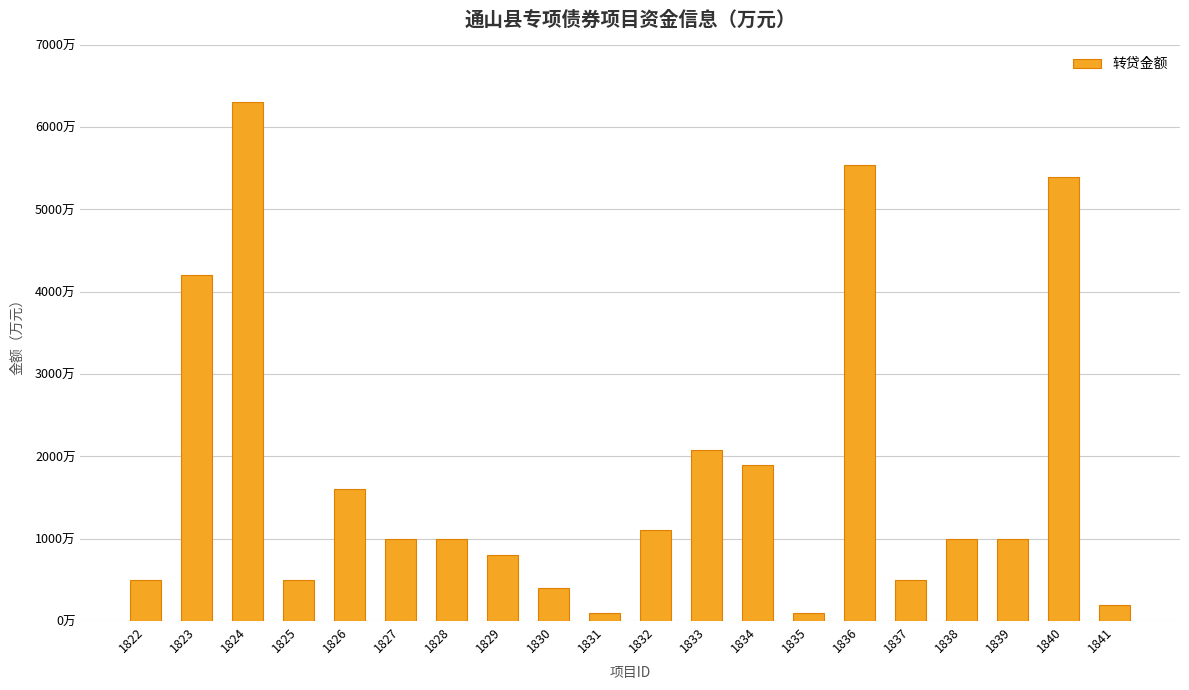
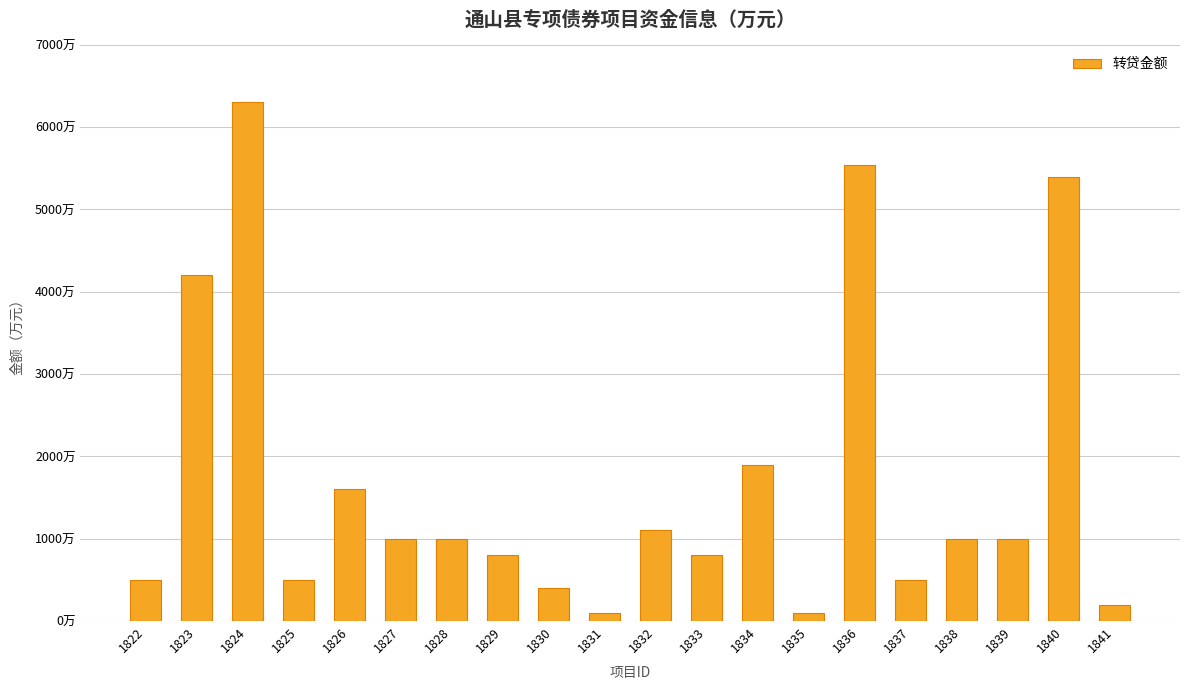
  {
    "1822": "500万",
    "1823": "4200万",
    "1824": "6300万",
    "1825": "500万",
    "1826": "1600万",
    "1827": "1000万",
    "1828": "1000万",
    "1829": "800万",
    "1830": "400万",
    "1831": "100万",
    "1832": "1100万",
-   "1833": "2100万",
+   "1833": "800万",
    "1834": "1900万",
    "1835": "100万",
    "1836": "5500万",
    "1837": "500万",
    "1838": "1000万",
    "1839": "1000万",
    "1840": "5400万",
    "1841": "200万"
  }
